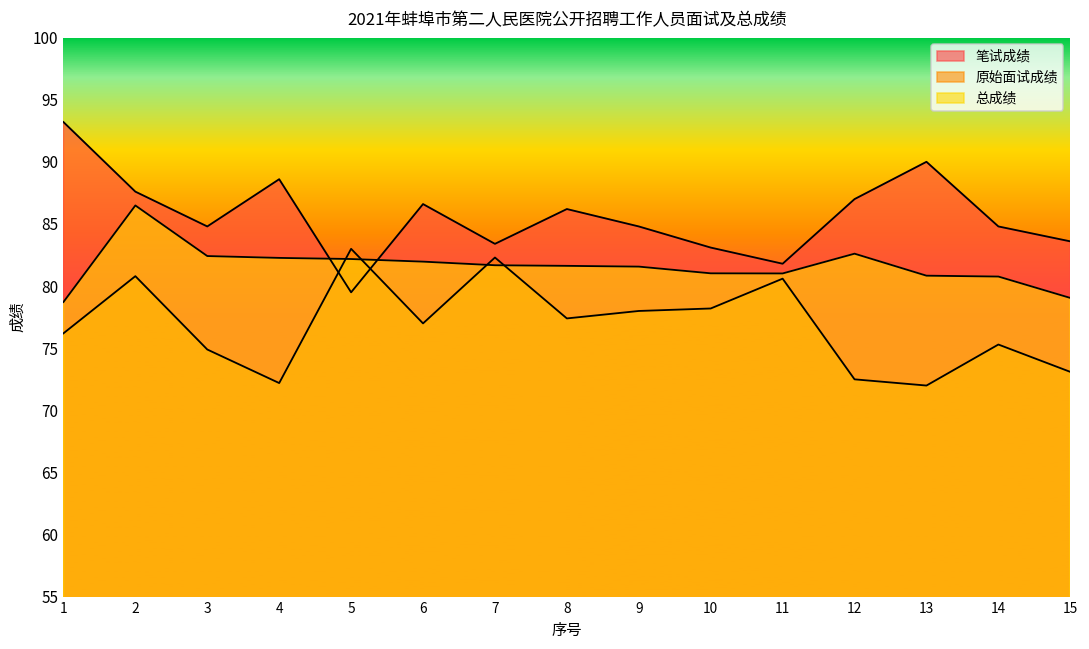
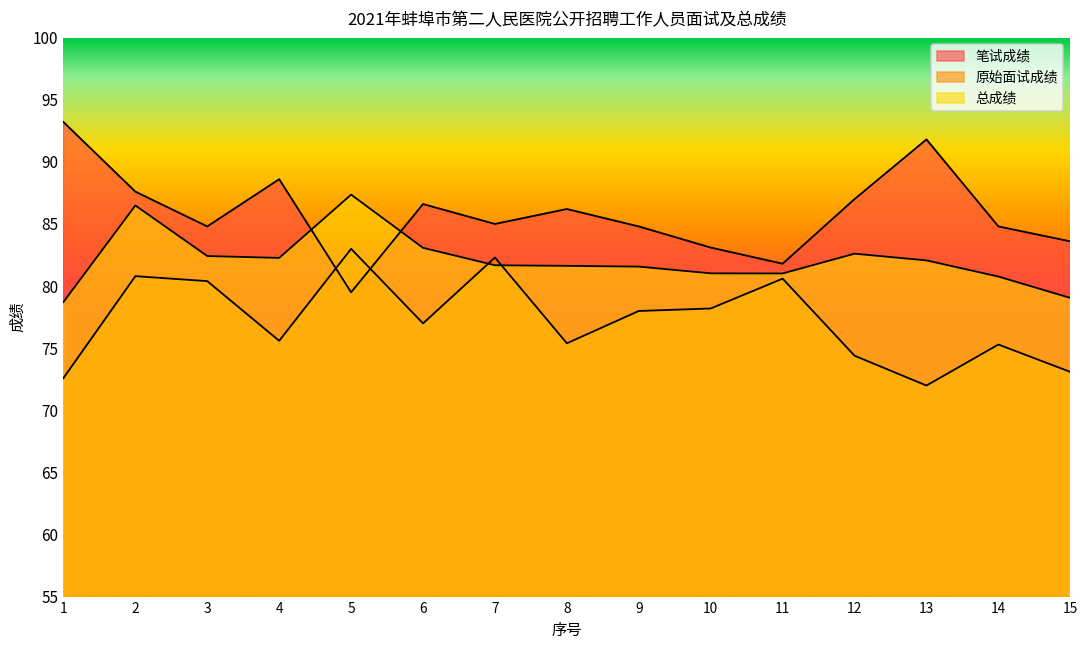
  {
    "笔试成绩": {
      "1": 93.2,
      "2": 87.6,
      "3": 84.8,
      "4": 88.6,
      "5": 79.5,
      "6": 86.6,
-     "7": 83.4,
+     "7": 85.0,
      "8": 86.2,
      "9": 84.8,
      "10": 83.1,
      "11": 81.8,
      "12": 87.0,
-     "13": 90.0,
+     "13": 91.8,
      "14": 84.8,
      "15": 83.6
    },
    "原始面试成绩": {
-     "1": 76.2,
+     "1": 72.6,
      "2": 80.8,
-     "3": 74.9,
-     "4": 72.2,
+     "3": 80.4,
+     "4": 75.6,
      "5": 83.0,
      "6": 77.0,
      "7": 82.3,
-     "8": 77.4,
+     "8": 75.4,
      "9": 78.0,
      "10": 78.2,
      "11": 80.6,
-     "12": 72.5,
+     "12": 74.4,
      "13": 72.0,
      "14": 75.3,
      "15": 73.1
    },
    "总成绩": {
      "1": 78.7,
      "2": 86.5,
      "3": 82.4,
      "4": 82.3,
-     "5": 82.2,
-     "6": 82.0,
+     "5": 87.4,
+     "6": 83.1,
      "7": 81.7,
      "8": 81.6,
      "9": 81.6,
      "10": 81.0,
      "11": 81.0,
      "12": 82.6,
-     "13": 80.8,
+     "13": 82.1,
      "14": 80.8,
      "15": 79.1
    }
  }
